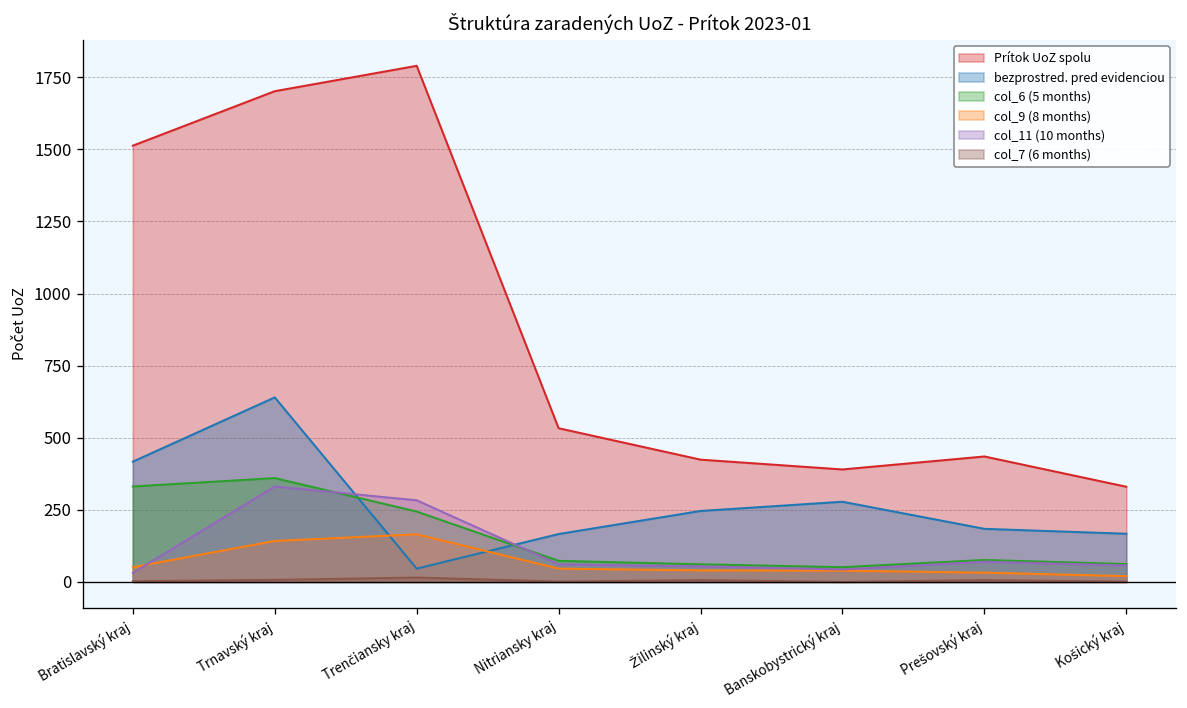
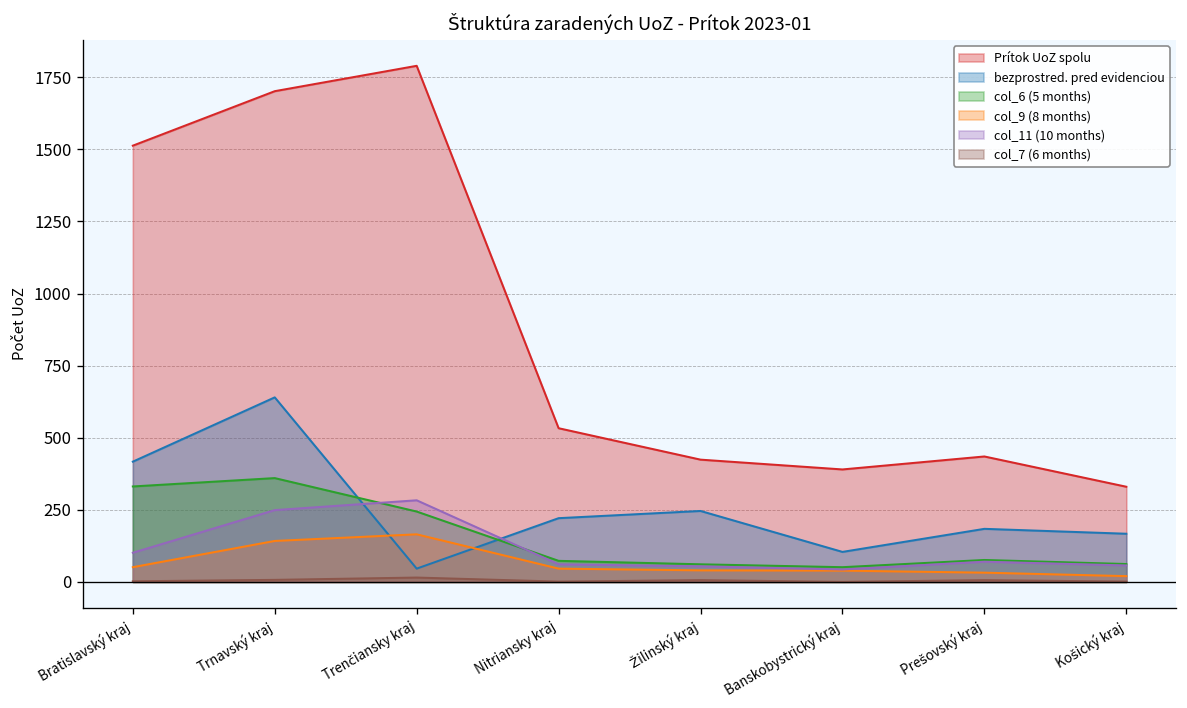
  {
    "bezprostred. pred evidenciou": {
      "Bratislavský kraj": 420,
      "Trnavský kraj": 640,
      "Trenčiansky kraj": 50,
-     "Nitriansky kraj": 170,
+     "Nitriansky kraj": 220,
      "Žilinský kraj": 250,
-     "Banskobystrický kraj": 280,
+     "Banskobystrický kraj": 100,
      "Prešovský kraj": 180,
      "Košický kraj": 170
    },
    "col_6 (5 months)": {
      "Bratislavský kraj": 330,
      "Trnavský kraj": 360,
      "Trenčiansky kraj": 240,
      "Nitriansky kraj": 70
    },
    "col_11 (10 months)": {
-     "Bratislavský kraj": 30,
-     "Trnavský kraj": 330,
+     "Bratislavský kraj": 100,
+     "Trnavský kraj": 250,
      "Trenčiansky kraj": 280,
      "Nitriansky kraj": 60
    }
  }
